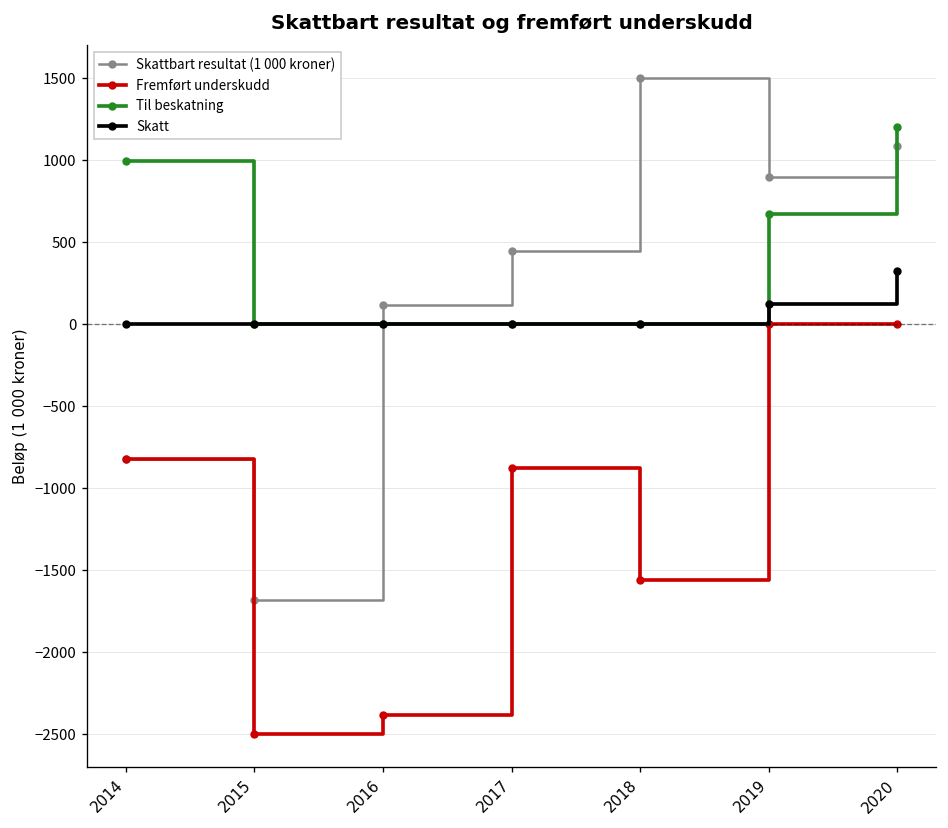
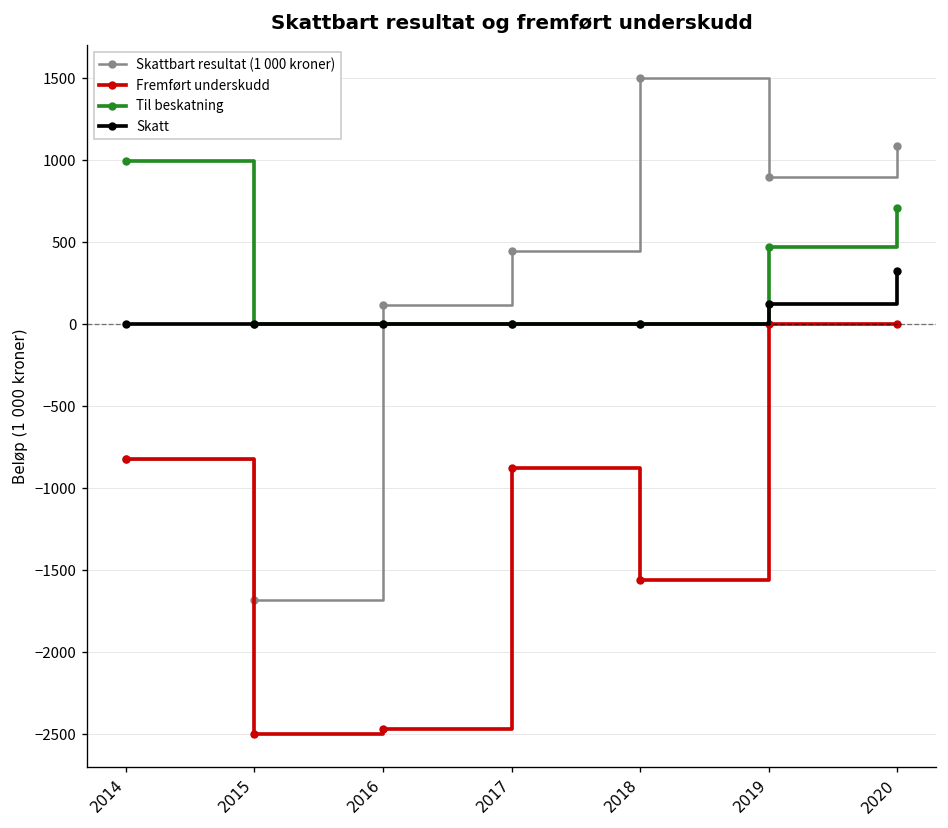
  {
    "Skattbart resultat (1 000 kroner)": {
      "2015": -1680,
      "2016": 120,
      "2017": 450,
      "2018": 1500,
      "2019": 900,
      "2020": 1090
    },
    "Fremført underskudd": {
      "2015": -2500,
-     "2016": -2380,
+     "2016": -2470,
      "2017": -880,
      "2018": -1560,
      "2019": 0,
      "2020": 0
    },
    "Til beskatning": {
      "2014": 1000,
-     "2019": 670,
-     "2020": 1200
+     "2019": 470,
+     "2020": 710
    },
    "Skatt": {
      "2014": 0,
      "2019": 130,
      "2020": 320
    }
  }
